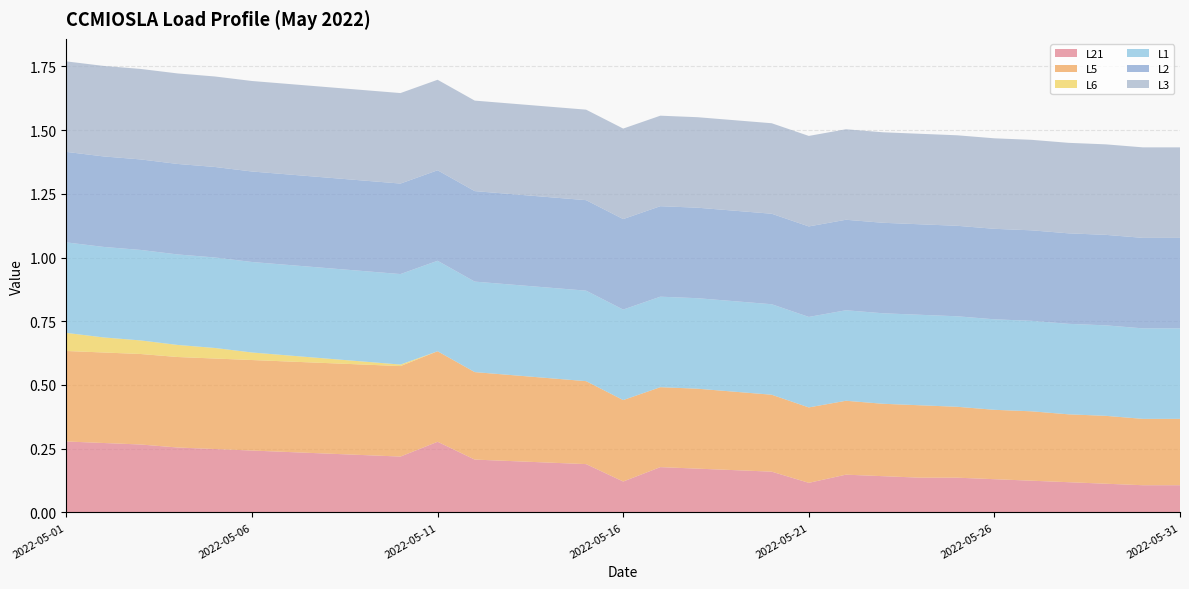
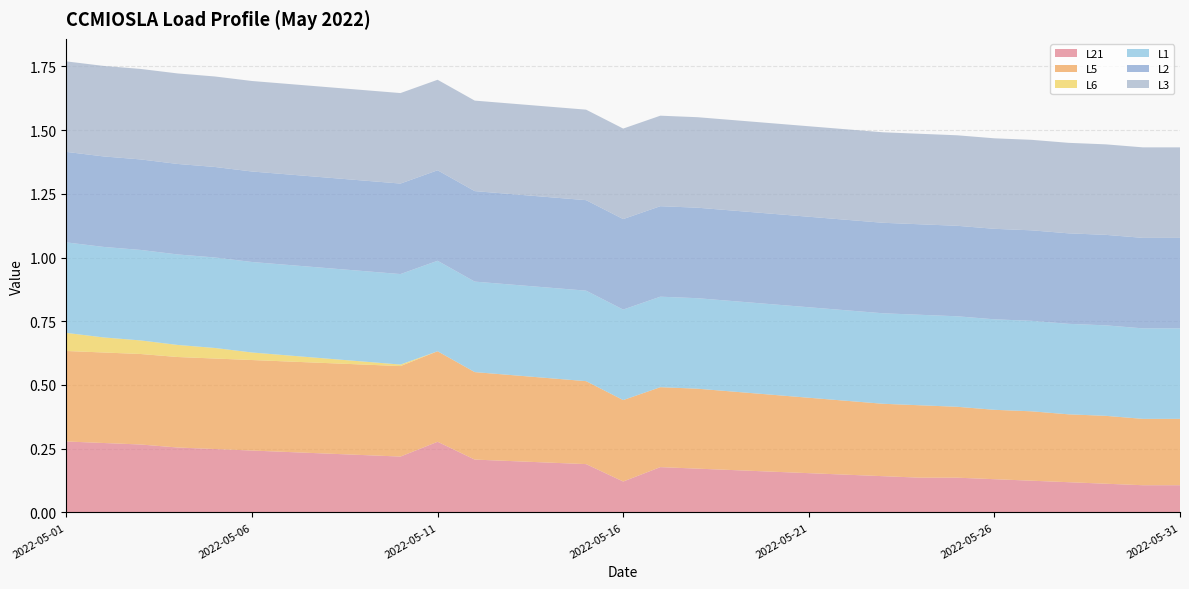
  {
    "L21": {
      "2022-05-01": 0.28,
      "2022-05-06": 0.24,
      "2022-05-11": 0.28,
      "2022-05-16": 0.12,
-     "2022-05-21": 0.12,
+     "2022-05-21": 0.15,
      "2022-05-26": 0.13,
      "2022-05-31": 0.11
    }
  }
